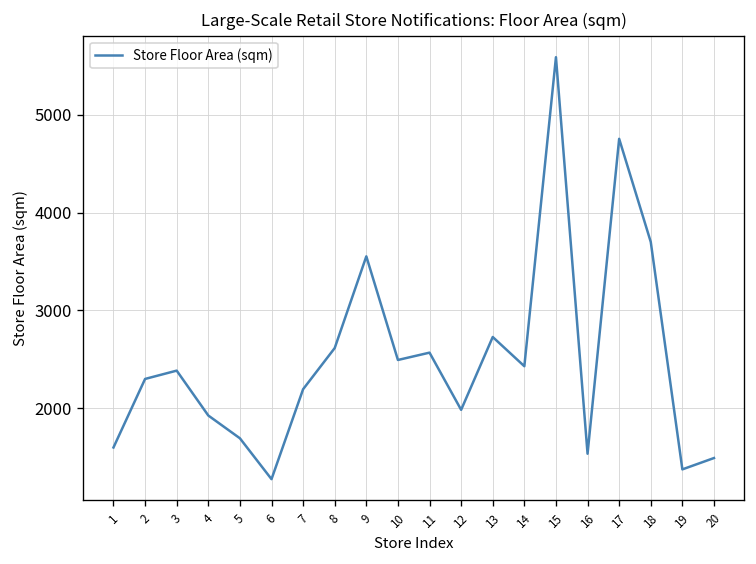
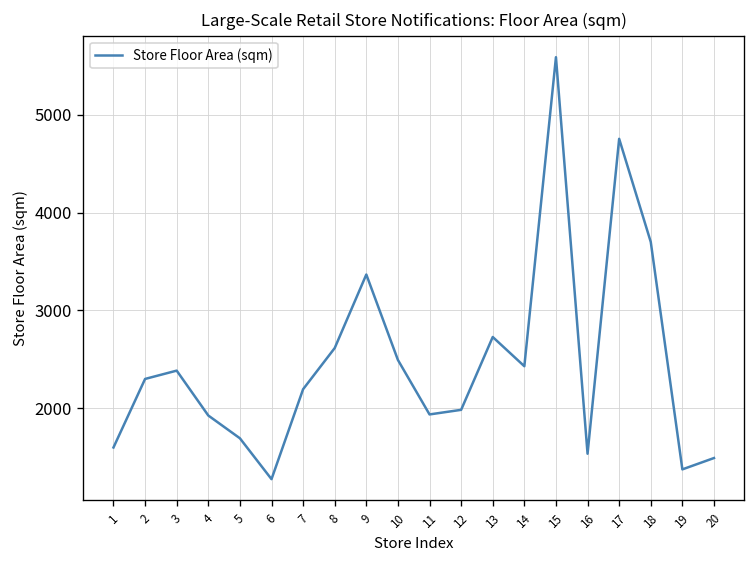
  {
    "1": 1600,
    "2": 2300,
    "3": 2400,
    "4": 1900,
    "5": 1700,
    "6": 1300,
    "7": 2200,
    "8": 2600,
-   "9": 3600,
+   "9": 3400,
    "10": 2500,
-   "11": 2600,
+   "11": 1900,
    "12": 2000,
    "13": 2700,
    "14": 2400,
    "15": 5600,
    "16": 1500,
    "17": 4800,
    "18": 3700,
    "19": 1400,
    "20": 1500
  }
